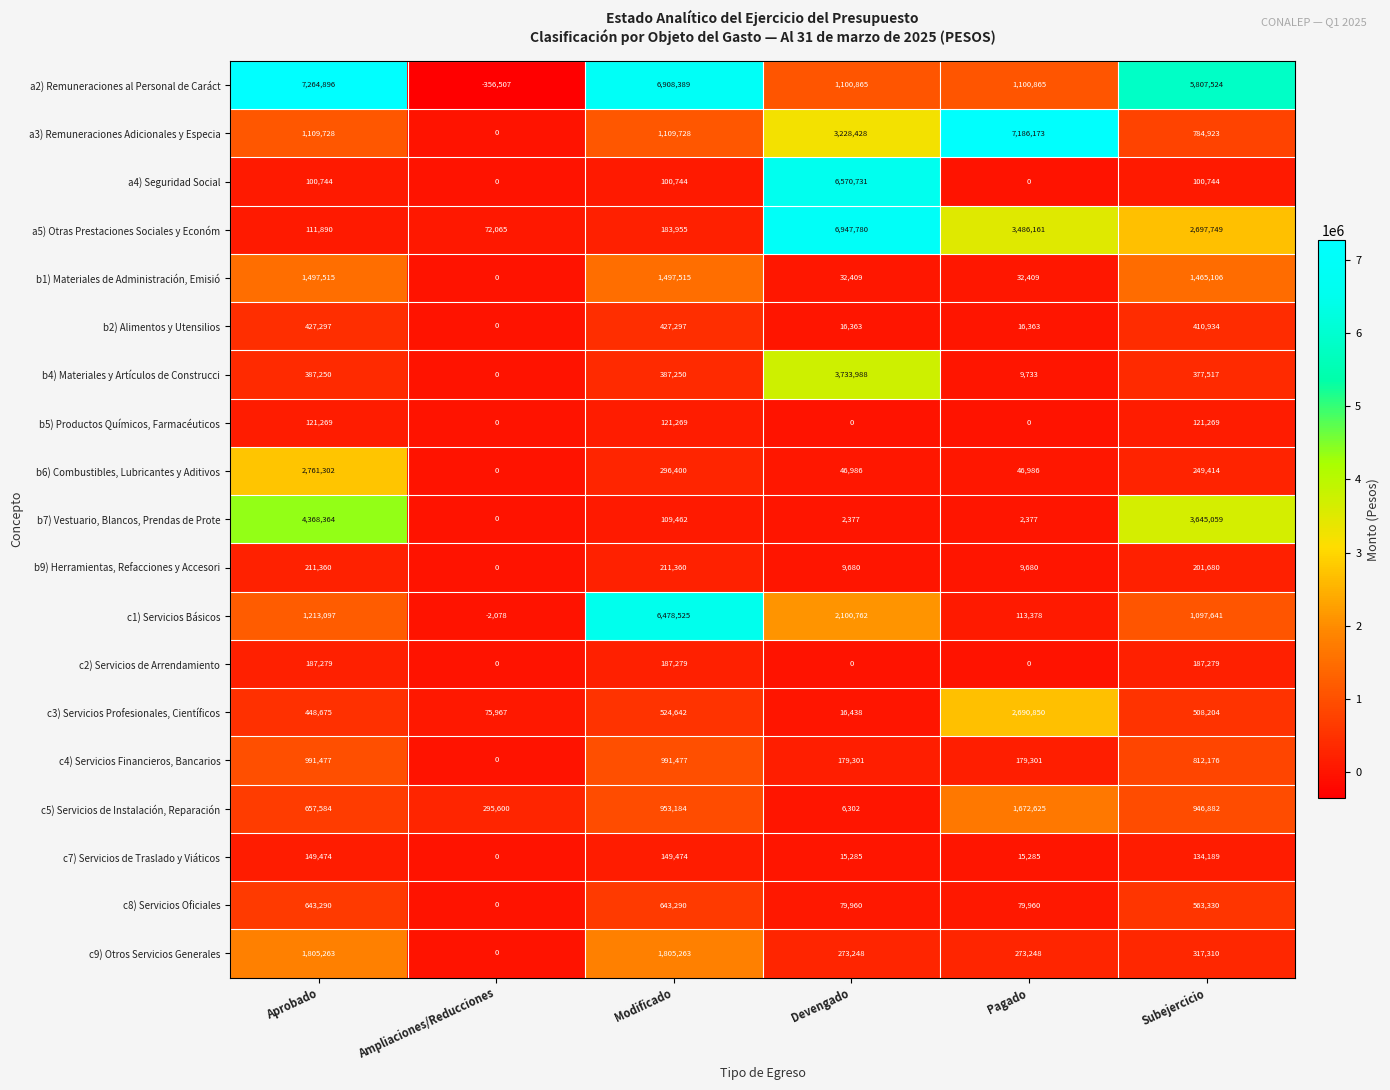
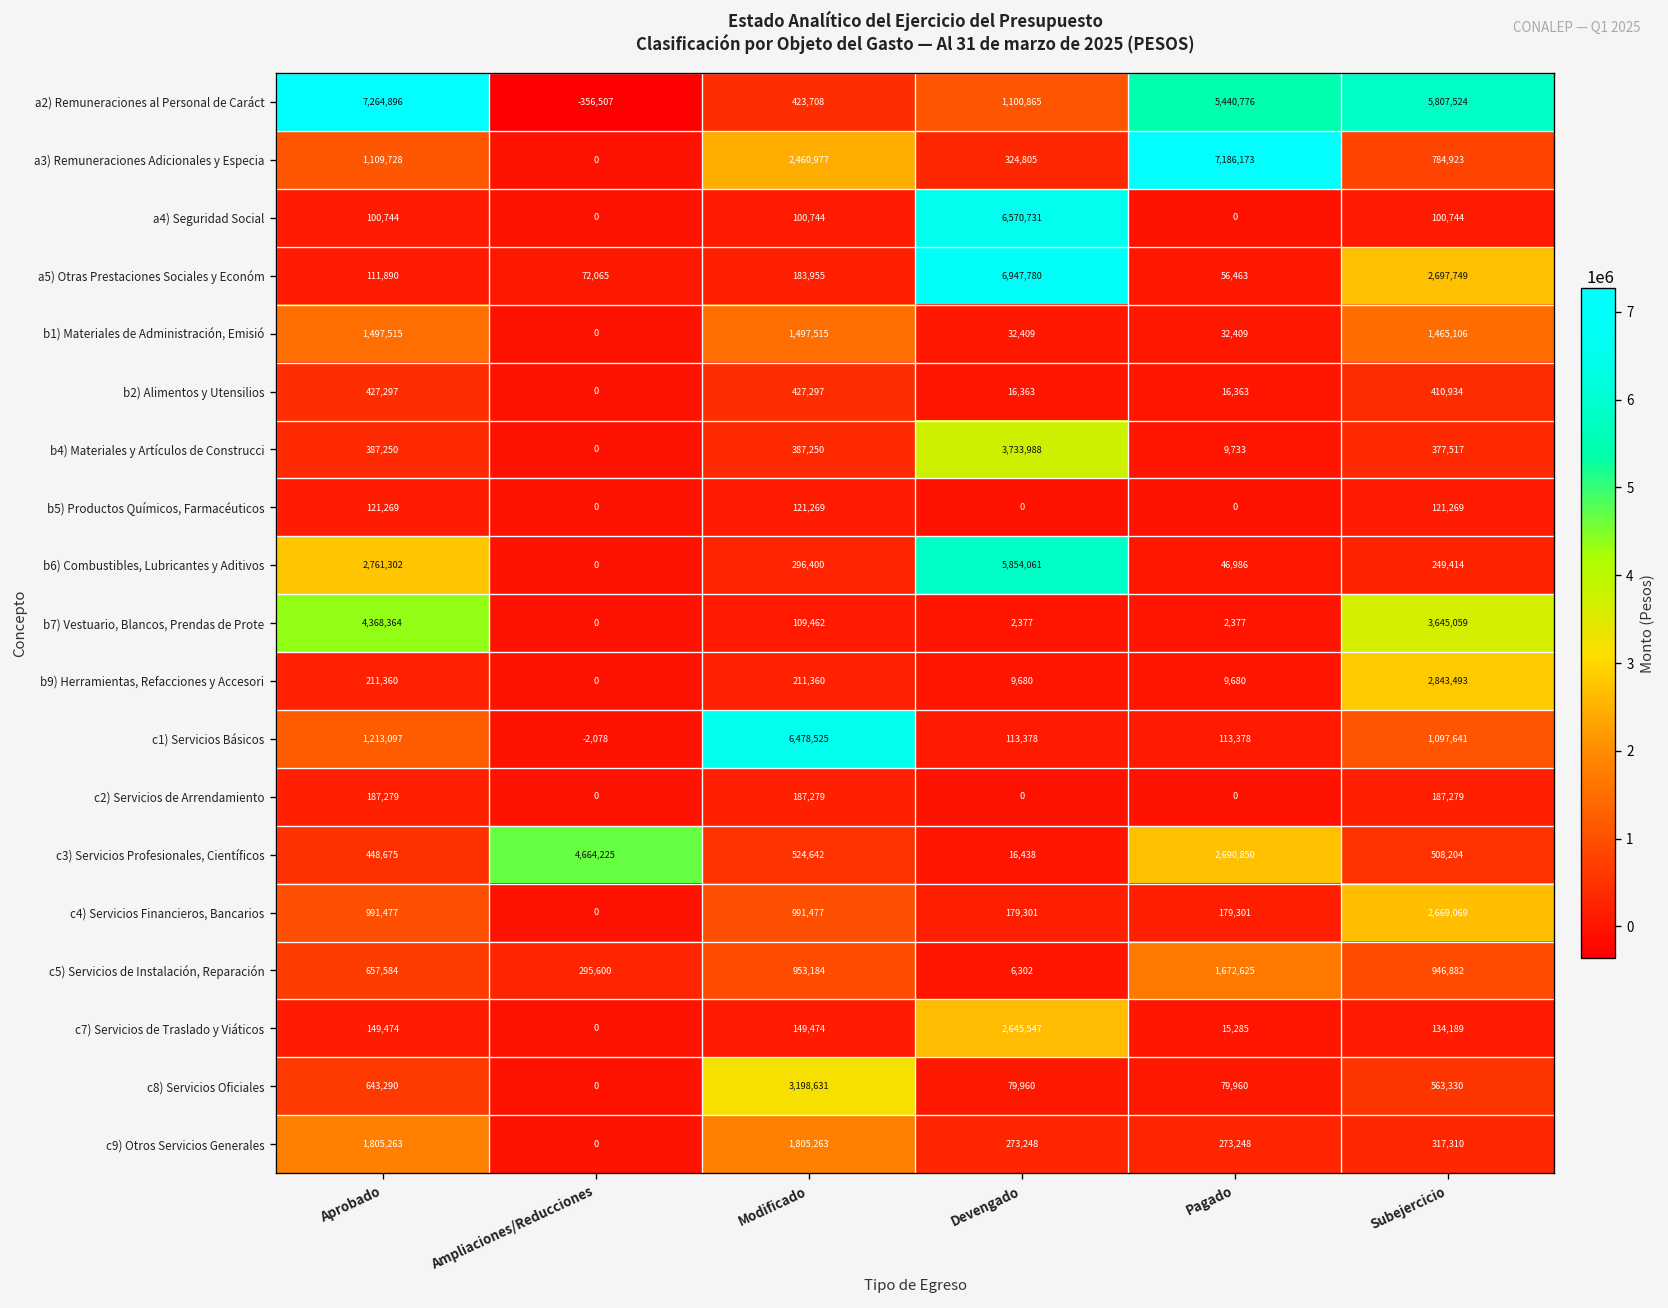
  {
    "a2) Remuneraciones al Personal de Caráct": {
      "Aprobado": "7,264,896",
      "Ampliaciones/Reducciones": "-356,507",
-     "Modificado": "6,908,389",
+     "Modificado": "423,708",
      "Devengado": "1,100,865",
-     "Pagado": "1,100,865",
+     "Pagado": "5,440,776",
      "Subejercicio": "5,807,524"
    },
    "a3) Remuneraciones Adicionales y Especia": {
      "Aprobado": "1,109,728",
      "Ampliaciones/Reducciones": "0",
-     "Modificado": "1,109,728",
-     "Devengado": "3,228,428",
+     "Modificado": "2,460,977",
+     "Devengado": "324,805",
      "Pagado": "7,186,173",
      "Subejercicio": "784,923"
    },
    "a4) Seguridad Social": {
      "Aprobado": "100,744",
      "Ampliaciones/Reducciones": "0",
      "Modificado": "100,744",
      "Devengado": "6,570,731",
      "Pagado": "0",
      "Subejercicio": "100,744"
    },
    "a5) Otras Prestaciones Sociales y Económ": {
      "Aprobado": "111,890",
      "Ampliaciones/Reducciones": "72,065",
      "Modificado": "183,955",
      "Devengado": "6,947,780",
-     "Pagado": "3,486,161",
+     "Pagado": "56,463",
      "Subejercicio": "2,697,749"
    },
    "b1) Materiales de Administración, Emisió": {
      "Aprobado": "1,497,515",
      "Ampliaciones/Reducciones": "0",
      "Modificado": "1,497,515",
      "Devengado": "32,409",
      "Pagado": "32,409",
      "Subejercicio": "1,465,106"
    },
    "b2) Alimentos y Utensilios": {
      "Aprobado": "427,297",
      "Ampliaciones/Reducciones": "0",
      "Modificado": "427,297",
      "Devengado": "16,363",
      "Pagado": "16,363",
      "Subejercicio": "410,934"
    },
    "b4) Materiales y Artículos de Construcci": {
      "Aprobado": "387,250",
      "Ampliaciones/Reducciones": "0",
      "Modificado": "387,250",
      "Devengado": "3,733,988",
      "Pagado": "9,733",
      "Subejercicio": "377,517"
    },
    "b5) Productos Químicos, Farmacéuticos": {
      "Aprobado": "121,269",
      "Ampliaciones/Reducciones": "0",
      "Modificado": "121,269",
      "Devengado": "0",
      "Pagado": "0",
      "Subejercicio": "121,269"
    },
    "b6) Combustibles, Lubricantes y Aditivos": {
      "Aprobado": "2,761,302",
      "Ampliaciones/Reducciones": "0",
      "Modificado": "296,400",
-     "Devengado": "46,986",
+     "Devengado": "5,854,061",
      "Pagado": "46,986",
      "Subejercicio": "249,414"
    },
    "b7) Vestuario, Blancos, Prendas de Prote": {
      "Aprobado": "4,368,364",
      "Ampliaciones/Reducciones": "0",
      "Modificado": "109,462",
      "Devengado": "2,377",
      "Pagado": "2,377",
      "Subejercicio": "3,645,059"
    },
    "b9) Herramientas, Refacciones y Accesori": {
      "Aprobado": "211,360",
      "Ampliaciones/Reducciones": "0",
      "Modificado": "211,360",
      "Devengado": "9,680",
      "Pagado": "9,680",
-     "Subejercicio": "201,680"
+     "Subejercicio": "2,843,493"
    },
    "c1) Servicios Básicos": {
      "Aprobado": "1,213,097",
      "Ampliaciones/Reducciones": "-2,078",
      "Modificado": "6,478,525",
-     "Devengado": "2,100,762",
+     "Devengado": "113,378",
      "Pagado": "113,378",
      "Subejercicio": "1,097,641"
    },
    "c2) Servicios de Arrendamiento": {
      "Aprobado": "187,279",
      "Ampliaciones/Reducciones": "0",
      "Modificado": "187,279",
      "Devengado": "0",
      "Pagado": "0",
      "Subejercicio": "187,279"
    },
    "c3) Servicios Profesionales, Científicos": {
      "Aprobado": "448,675",
-     "Ampliaciones/Reducciones": "75,967",
+     "Ampliaciones/Reducciones": "4,664,225",
      "Modificado": "524,642",
      "Devengado": "16,438",
      "Pagado": "2,690,850",
      "Subejercicio": "508,204"
    },
    "c4) Servicios Financieros, Bancarios": {
      "Aprobado": "991,477",
      "Ampliaciones/Reducciones": "0",
      "Modificado": "991,477",
      "Devengado": "179,301",
      "Pagado": "179,301",
-     "Subejercicio": "812,176"
+     "Subejercicio": "2,669,069"
    },
    "c5) Servicios de Instalación, Reparación": {
      "Aprobado": "657,584",
      "Ampliaciones/Reducciones": "295,600",
      "Modificado": "953,184",
      "Devengado": "6,302",
      "Pagado": "1,672,625",
      "Subejercicio": "946,882"
    },
    "c7) Servicios de Traslado y Viáticos": {
      "Aprobado": "149,474",
      "Ampliaciones/Reducciones": "0",
      "Modificado": "149,474",
-     "Devengado": "15,285",
+     "Devengado": "2,645,547",
      "Pagado": "15,285",
      "Subejercicio": "134,189"
    },
    "c8) Servicios Oficiales": {
      "Aprobado": "643,290",
      "Ampliaciones/Reducciones": "0",
-     "Modificado": "643,290",
+     "Modificado": "3,198,631",
      "Devengado": "79,960",
      "Pagado": "79,960",
      "Subejercicio": "563,330"
    },
    "c9) Otros Servicios Generales": {
      "Aprobado": "1,805,263",
      "Ampliaciones/Reducciones": "0",
      "Modificado": "1,805,263",
      "Devengado": "273,248",
      "Pagado": "273,248",
      "Subejercicio": "317,310"
    }
  }
